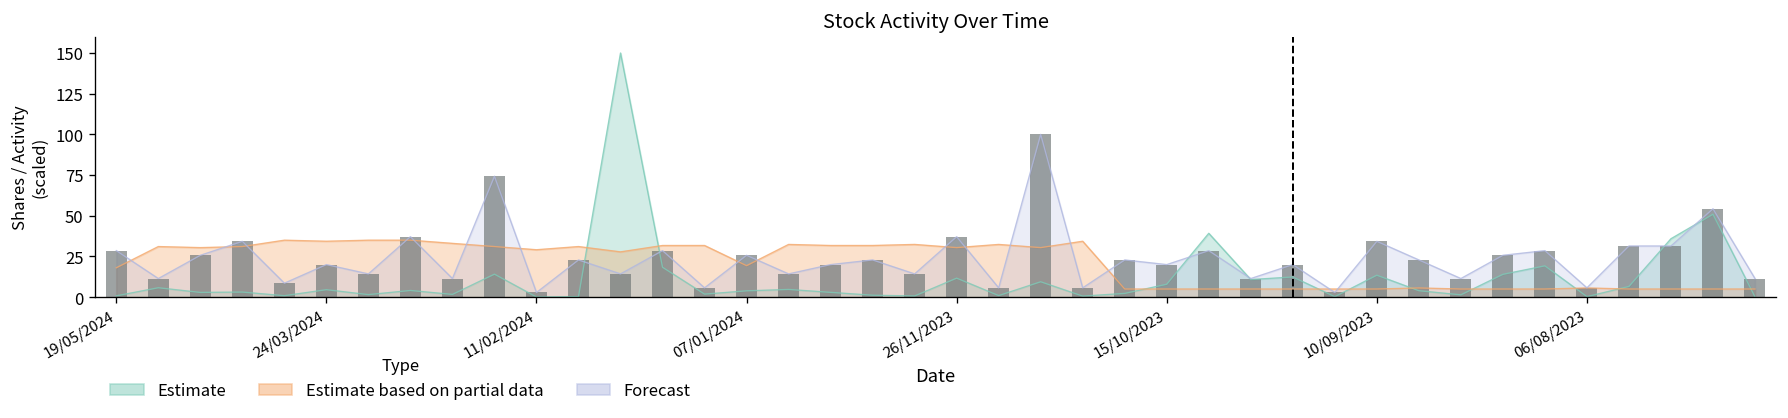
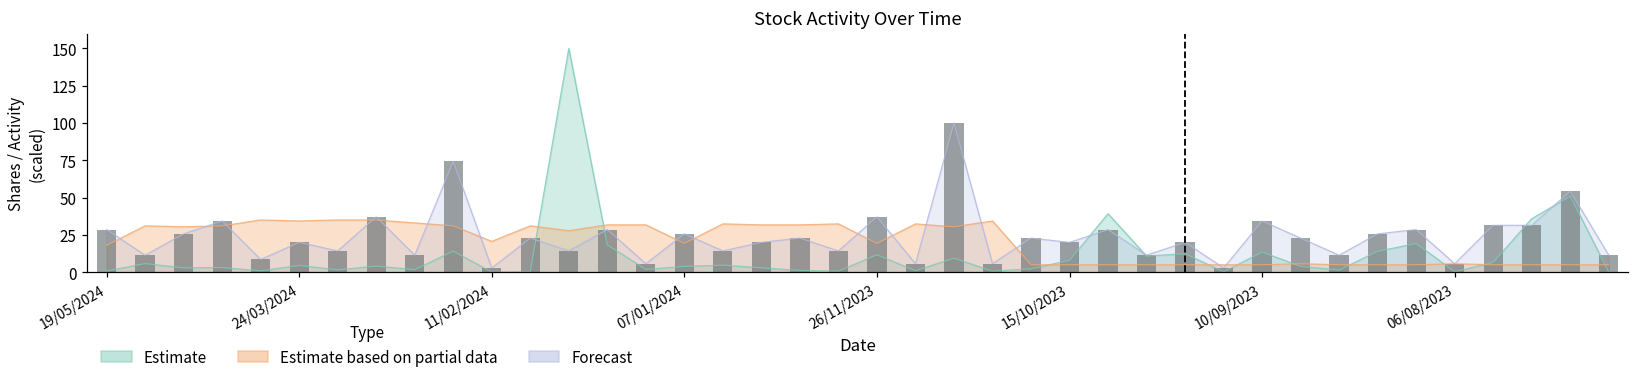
  {
    "Estimate based on partial data": {
      "19/05/2024": 18,
      "24/03/2024": 34,
-     "11/02/2024": 29,
+     "11/02/2024": 21,
      "07/01/2024": 19,
-     "26/11/2023": 30,
+     "26/11/2023": 19,
      "15/10/2023": 5,
      "10/09/2023": 5
    }
  }
